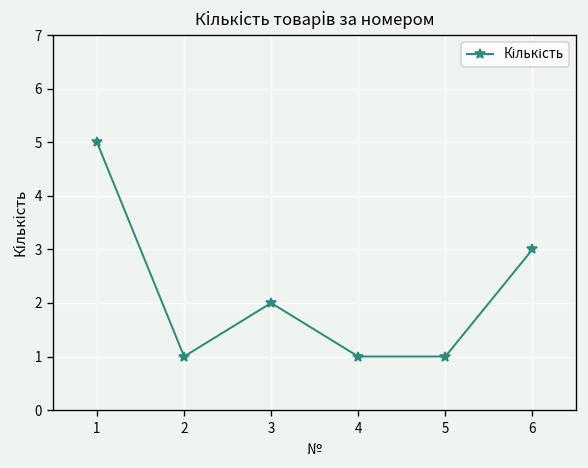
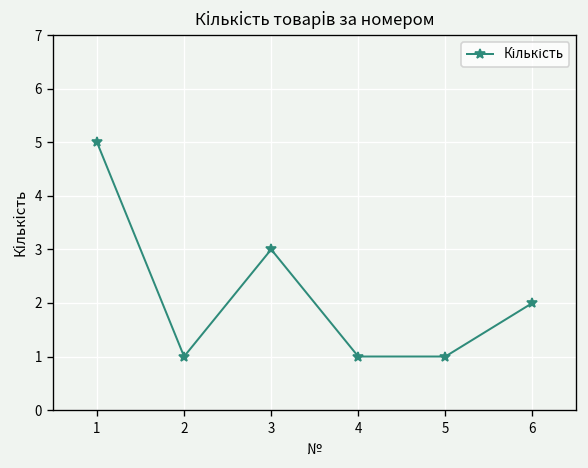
  {
    "1": 5,
    "2": 1,
-   "3": 2,
+   "3": 3,
    "4": 1,
    "5": 1,
-   "6": 3
+   "6": 2
  }
